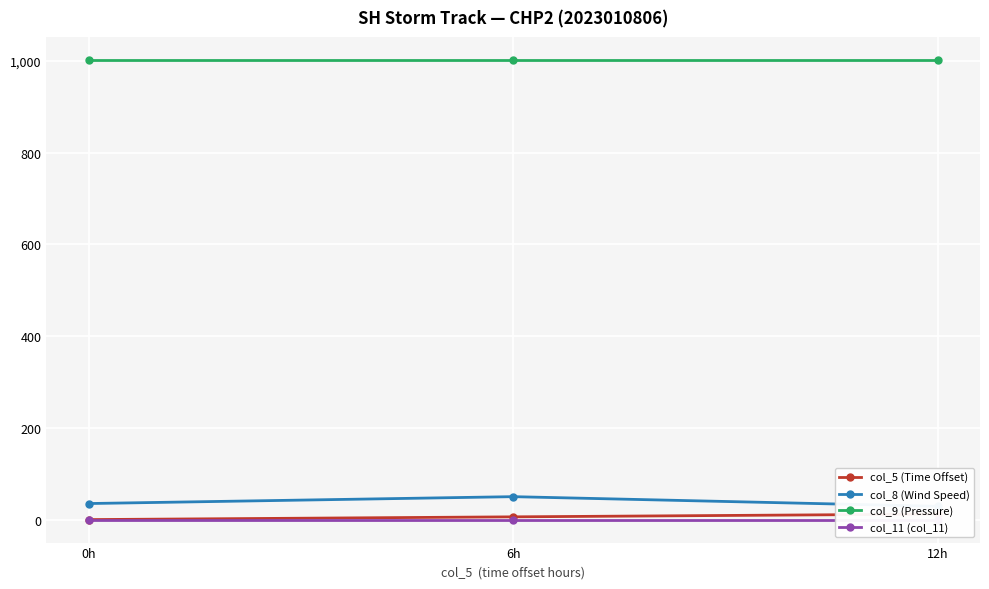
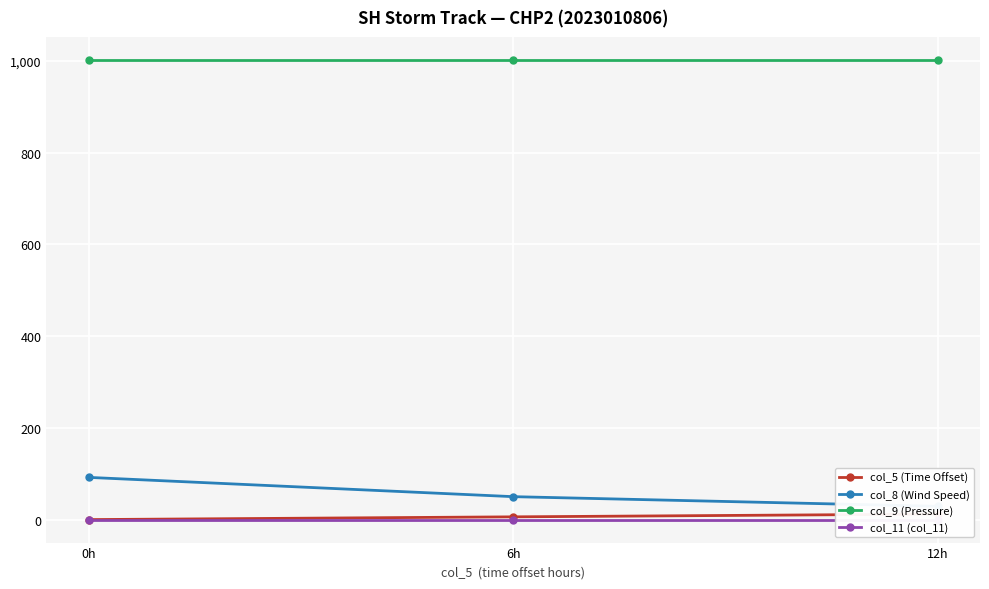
  {
    "col_5 (Time Offset)": {
      "6h": "10"
    },
    "col_8 (Wind Speed)": {
-     "0h": "40",
+     "0h": "90",
      "6h": "50"
    },
    "col_9 (Pressure)": {
      "0h": "1,000",
      "6h": "1,000",
      "12h": "1,000"
    },
    "col_11 (col_11)": {
      "6h": "0"
    }
  }
